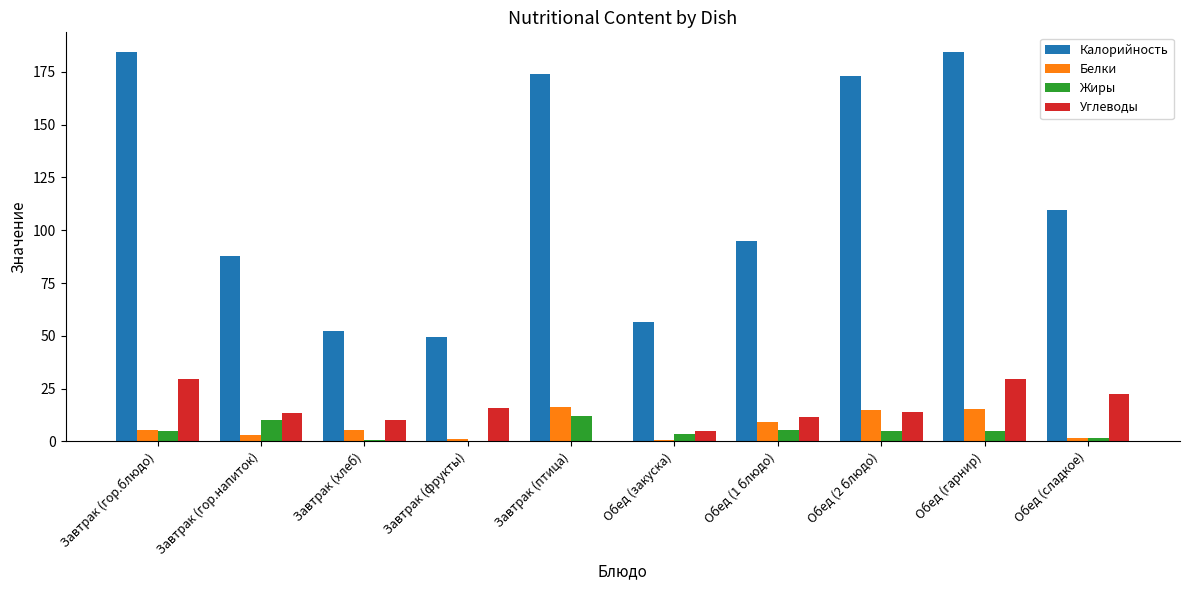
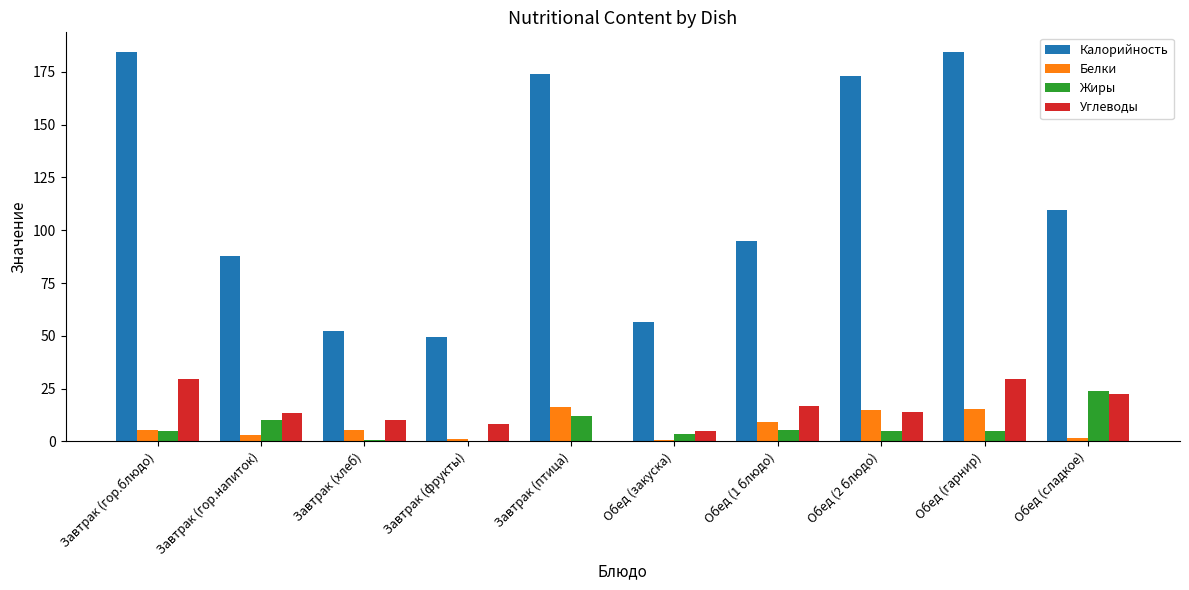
  {
    "Калорийность": {
      "Завтрак (гор.блюдо)": 185,
      "Завтрак (гор.напиток)": 88,
      "Завтрак (хлеб)": 52,
      "Завтрак (фрукты)": 49,
      "Завтрак (птица)": 174,
      "Обед (закуска)": 56,
      "Обед (1 блюдо)": 95,
      "Обед (2 блюдо)": 173,
      "Обед (гарнир)": 185,
      "Обед (сладкое)": 110
    },
    "Белки": {
      "Завтрак (гор.блюдо)": 6,
      "Завтрак (гор.напиток)": 3,
      "Завтрак (хлеб)": 5,
      "Завтрак (птица)": 16,
      "Обед (1 блюдо)": 9,
      "Обед (2 блюдо)": 15,
      "Обед (гарнир)": 16,
      "Обед (сладкое)": 2
    },
    "Жиры": {
      "Завтрак (гор.блюдо)": 5,
      "Завтрак (гор.напиток)": 10,
      "Завтрак (птица)": 12,
      "Обед (закуска)": 4,
      "Обед (1 блюдо)": 5,
      "Обед (2 блюдо)": 5,
      "Обед (гарнир)": 5,
-     "Обед (сладкое)": 1
+     "Обед (сладкое)": 24
    },
    "Углеводы": {
      "Завтрак (гор.блюдо)": 30,
      "Завтрак (гор.напиток)": 14,
      "Завтрак (хлеб)": 10,
-     "Завтрак (фрукты)": 16,
+     "Завтрак (фрукты)": 8,
      "Обед (закуска)": 5,
-     "Обед (1 блюдо)": 12,
+     "Обед (1 блюдо)": 17,
      "Обед (2 блюдо)": 14,
      "Обед (гарнир)": 30,
      "Обед (сладкое)": 23
    }
  }
